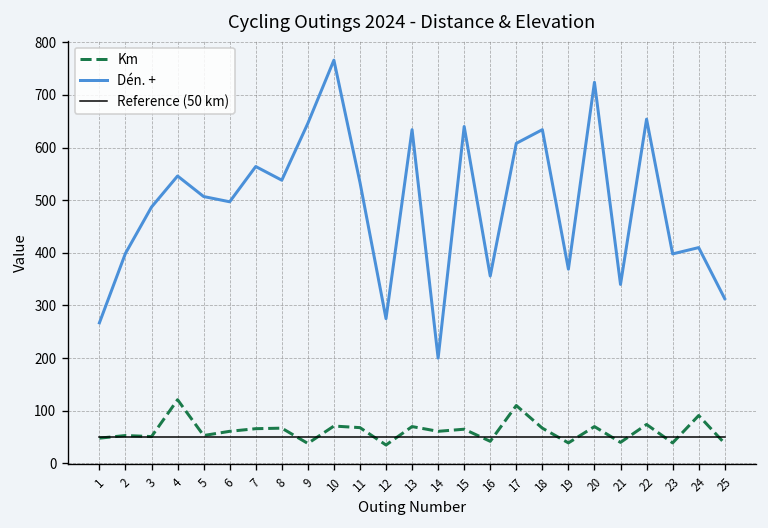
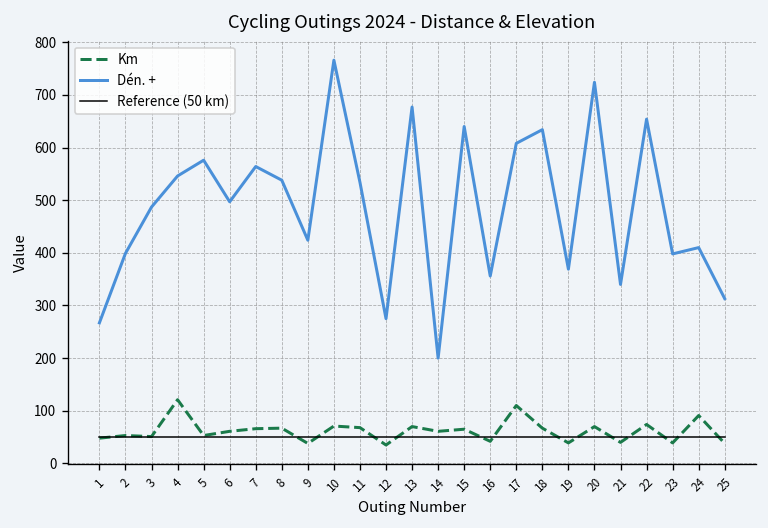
  {
    "Km": {
      "4": 120,
      "6": 60,
      "7": 70,
      "8": 70,
      "9": 40,
      "10": 70,
      "11": 70,
      "12": 40,
      "13": 70,
      "14": 60,
      "15": 70,
      "16": 40,
      "17": 110,
      "18": 70,
      "19": 40,
      "20": 70,
      "21": 40,
      "22": 70,
      "23": 40,
      "24": 90,
      "25": 40
    },
    "Dén. +": {
      "1": 270,
      "2": 400,
      "3": 490,
      "4": 550,
-     "5": 510,
+     "5": 580,
      "6": 500,
      "7": 560,
      "8": 540,
-     "9": 650,
+     "9": 420,
      "10": 770,
      "11": 530,
      "12": 280,
-     "13": 630,
+     "13": 680,
      "14": 200,
      "15": 640,
      "16": 360,
      "17": 610,
      "18": 630,
      "19": 370,
      "20": 720,
      "21": 340,
      "22": 650,
      "23": 400,
      "24": 410,
      "25": 310
    },
    "Reference (50 km)": {
      "4": 50,
      "6": 50,
      "7": 50,
      "8": 50,
      "9": 50,
      "10": 50,
      "11": 50,
      "12": 50,
      "13": 50,
      "14": 50,
      "15": 50,
      "16": 50,
      "17": 50,
      "18": 50,
      "19": 50,
      "20": 50,
      "21": 50,
      "22": 50,
      "23": 50,
      "24": 50,
      "25": 50
    }
  }
